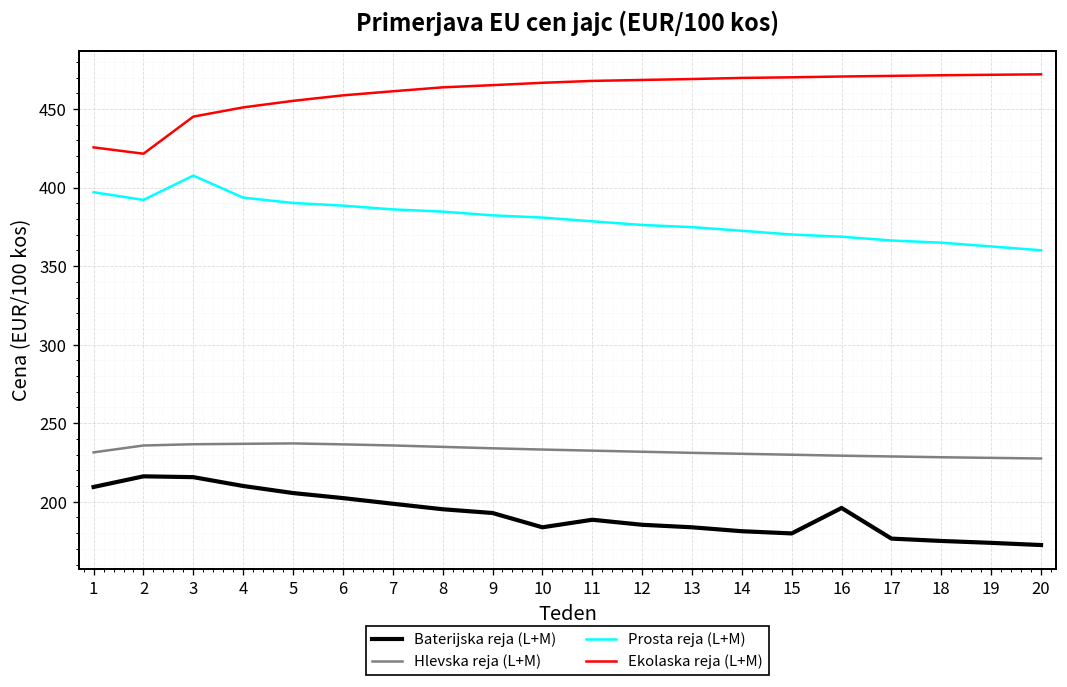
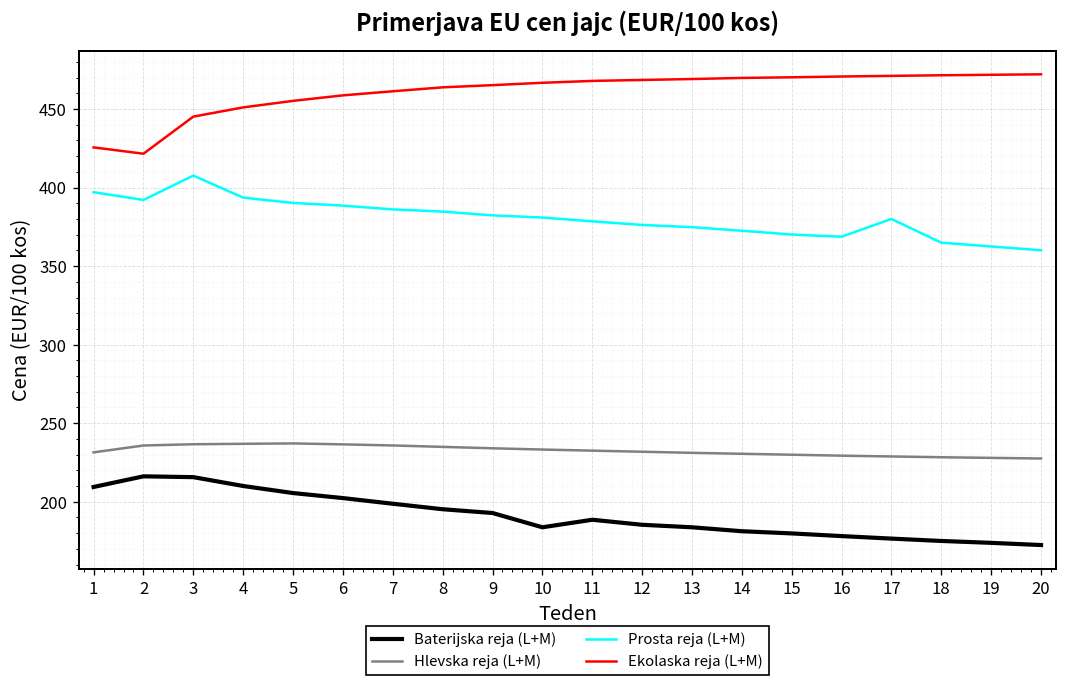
  {
    "Baterijska reja (L+M)": {
      "1": 209,
      "2": 216,
      "3": 216,
      "4": 210,
      "5": 206,
      "6": 202,
      "7": 199,
      "8": 195,
      "9": 193,
      "10": 184,
      "11": 189,
      "12": 185,
      "13": 184,
      "14": 181,
      "15": 180,
-     "16": 196,
+     "16": 178,
      "17": 177,
      "18": 175,
      "19": 174,
      "20": 172
    },
    "Hlevska reja (L+M)": {
      "1": 231,
      "2": 236,
      "3": 237,
      "4": 237,
      "5": 237,
      "6": 237,
      "7": 236,
      "8": 235,
      "9": 234,
      "10": 233,
      "11": 233,
      "12": 232,
      "13": 231,
      "14": 231,
      "15": 230,
      "16": 229,
      "17": 229,
      "18": 228,
      "19": 228,
      "20": 228
    },
    "Prosta reja (L+M)": {
      "1": 397,
      "2": 392,
      "3": 408,
      "4": 394,
      "5": 390,
      "6": 389,
      "7": 386,
      "8": 385,
      "9": 382,
      "10": 381,
      "11": 379,
      "12": 376,
      "13": 375,
      "14": 373,
      "15": 370,
      "16": 369,
-     "17": 366,
+     "17": 380,
      "18": 365,
      "19": 363,
      "20": 360
    },
    "Ekolaska reja (L+M)": {
      "1": 426,
      "2": 422,
      "3": 445,
      "4": 451,
      "5": 455,
      "6": 459,
      "7": 461,
      "8": 464,
      "9": 465,
      "10": 467,
      "11": 468,
      "12": 469,
      "13": 469,
      "14": 470,
      "15": 470,
      "16": 471,
      "17": 471,
      "18": 472,
      "19": 472,
      "20": 472
    }
  }
